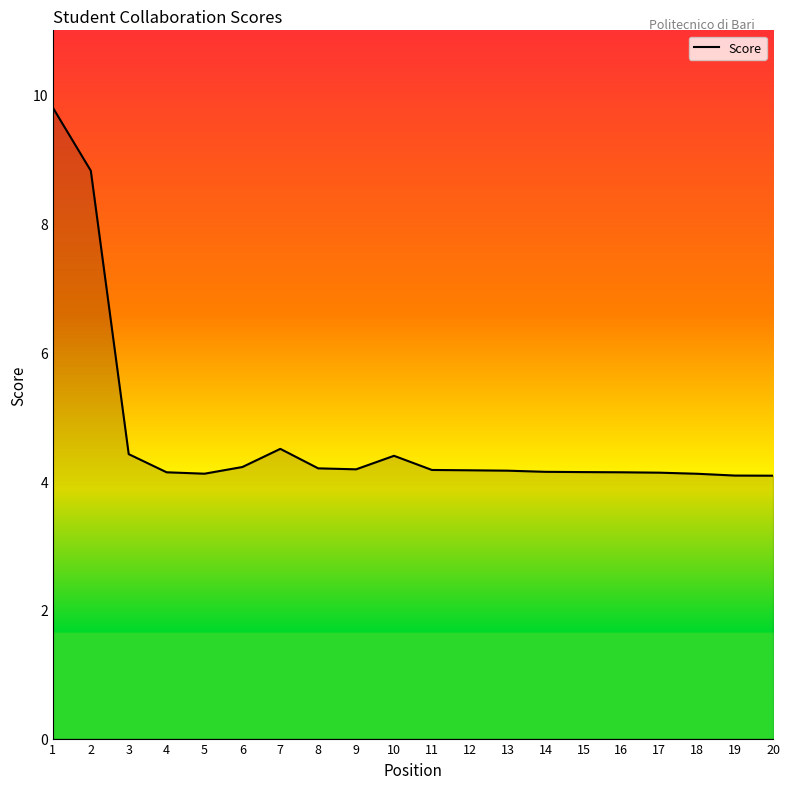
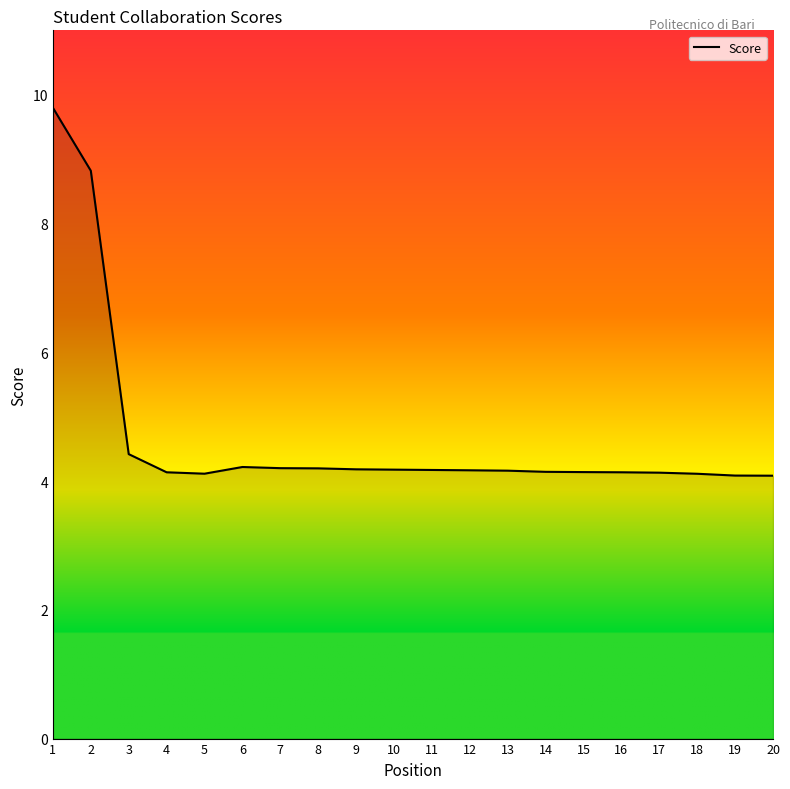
  {
    "1": 9.8,
    "2": 8.8,
    "3": 4.4,
    "4": 4.1,
    "5": 4.1,
    "6": 4.2,
-   "7": 4.5,
+   "7": 4.2,
    "8": 4.2,
    "9": 4.2,
-   "10": 4.4,
+   "10": 4.2,
    "11": 4.2,
    "12": 4.2,
    "13": 4.2,
    "14": 4.1,
    "15": 4.1,
    "16": 4.1,
    "17": 4.1,
    "18": 4.1,
    "19": 4.1,
    "20": 4.1
  }
